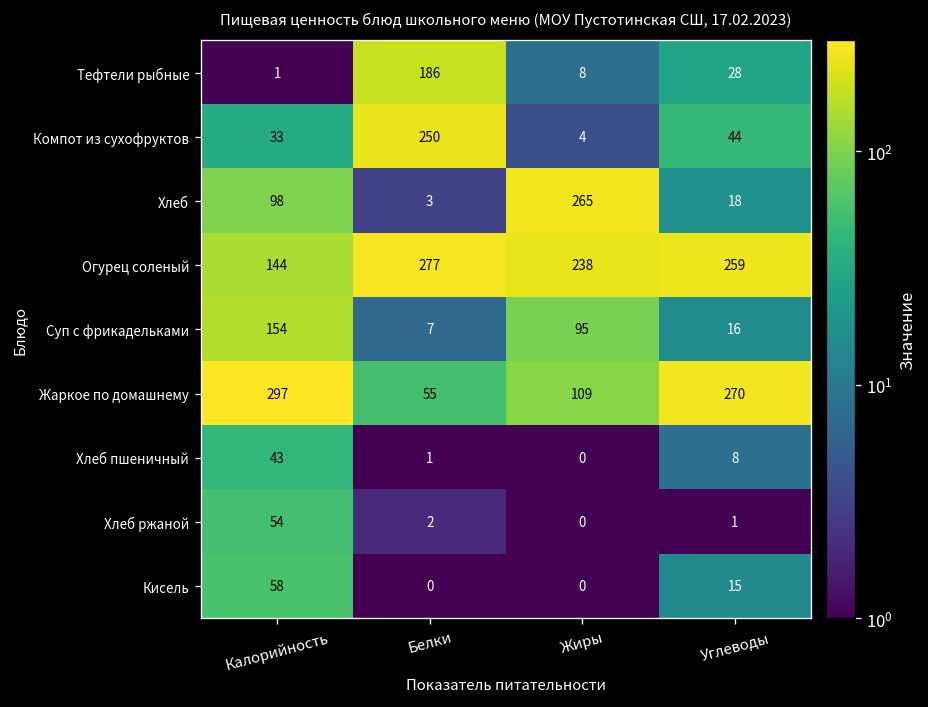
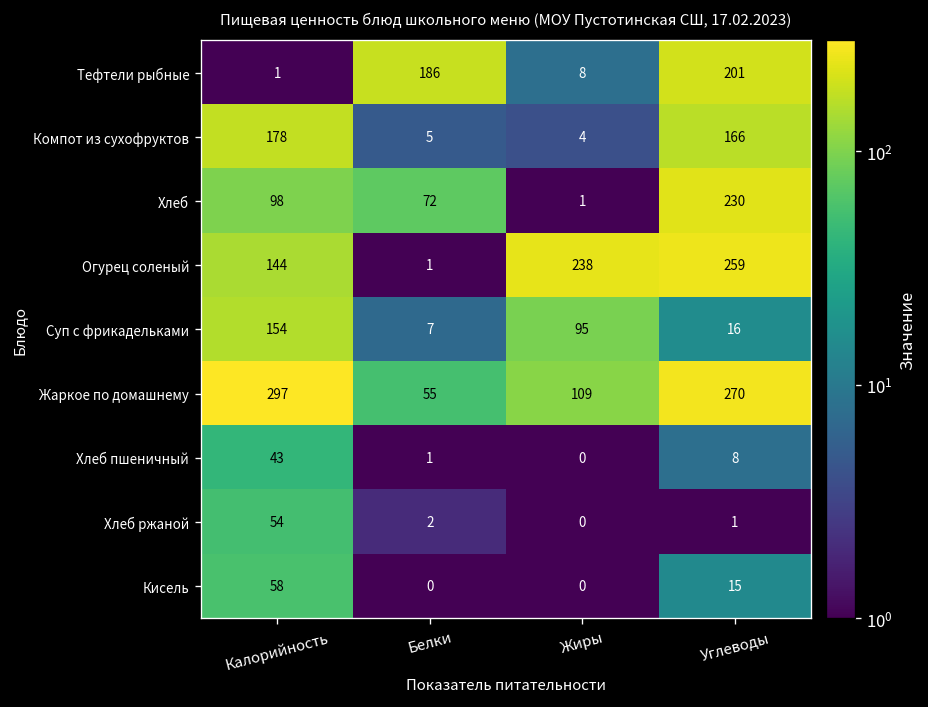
  {
    "Тефтели рыбные": {
      "Калорийность": 1,
      "Белки": 186,
      "Жиры": 8,
-     "Углеводы": 28
+     "Углеводы": 201
    },
    "Компот из сухофруктов": {
-     "Калорийность": 33,
-     "Белки": 250,
+     "Калорийность": 178,
+     "Белки": 5,
      "Жиры": 4,
-     "Углеводы": 44
+     "Углеводы": 166
    },
    "Хлеб": {
      "Калорийность": 98,
-     "Белки": 3,
-     "Жиры": 265,
-     "Углеводы": 18
+     "Белки": 72,
+     "Жиры": 1,
+     "Углеводы": 230
    },
    "Огурец соленый": {
      "Калорийность": 144,
-     "Белки": 277,
+     "Белки": 1,
      "Жиры": 238,
      "Углеводы": 259
    },
    "Суп с фрикадельками": {
      "Калорийность": 154,
      "Белки": 7,
      "Жиры": 95,
      "Углеводы": 16
    },
    "Жаркое по домашнему": {
      "Калорийность": 297,
      "Белки": 55,
      "Жиры": 109,
      "Углеводы": 270
    },
    "Хлеб пшеничный": {
      "Калорийность": 43,
      "Белки": 1,
      "Жиры": 0,
      "Углеводы": 8
    },
    "Хлеб ржаной": {
      "Калорийность": 54,
      "Белки": 2,
      "Жиры": 0,
      "Углеводы": 1
    },
    "Кисель": {
      "Калорийность": 58,
      "Белки": 0,
      "Жиры": 0,
      "Углеводы": 15
    }
  }
